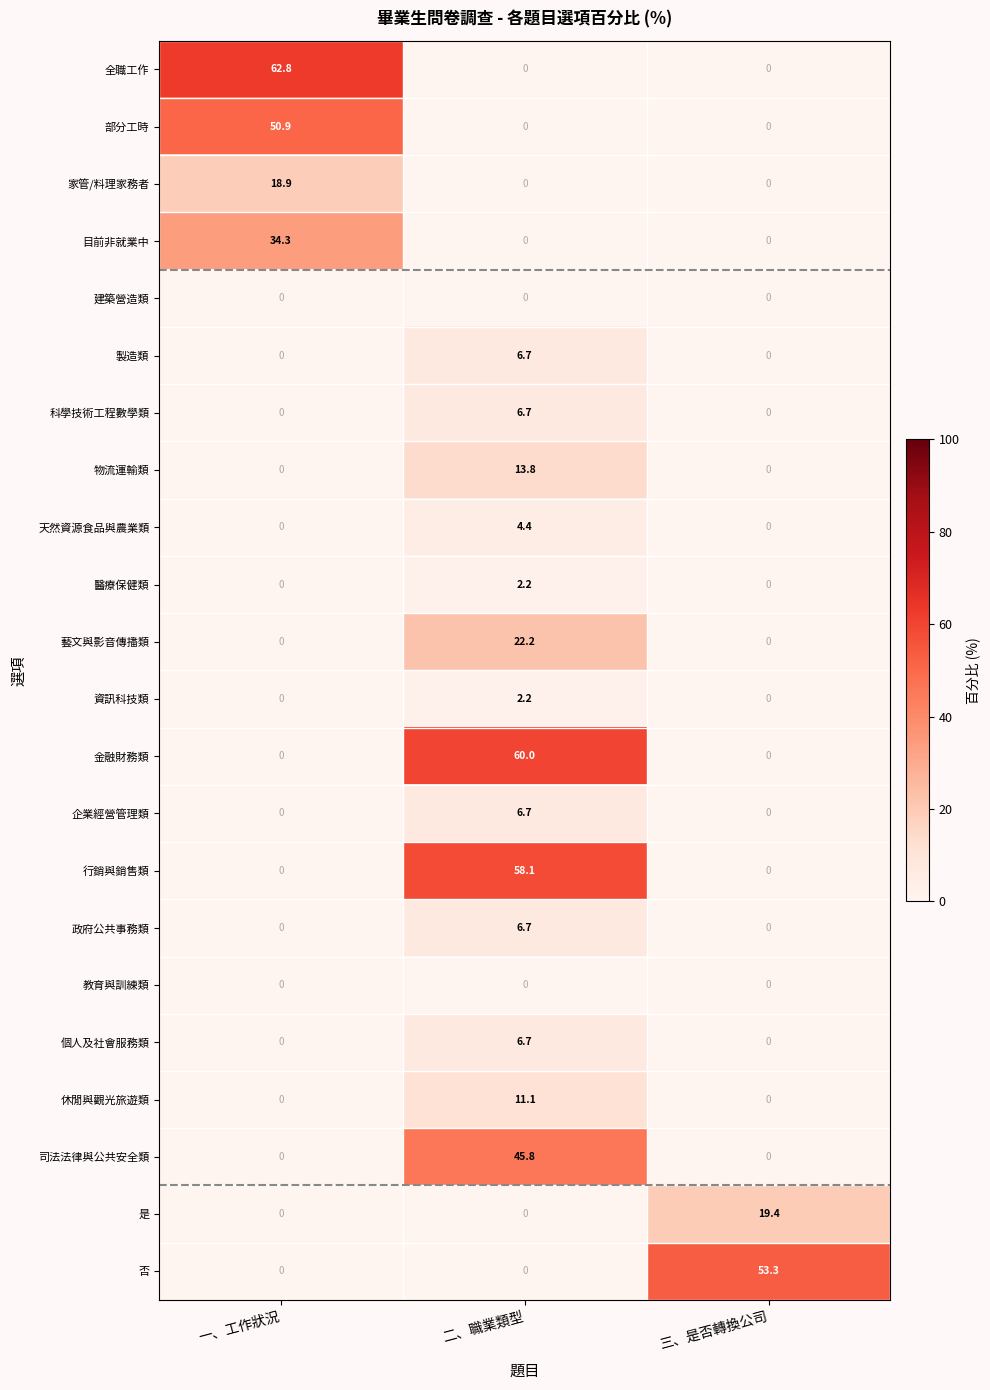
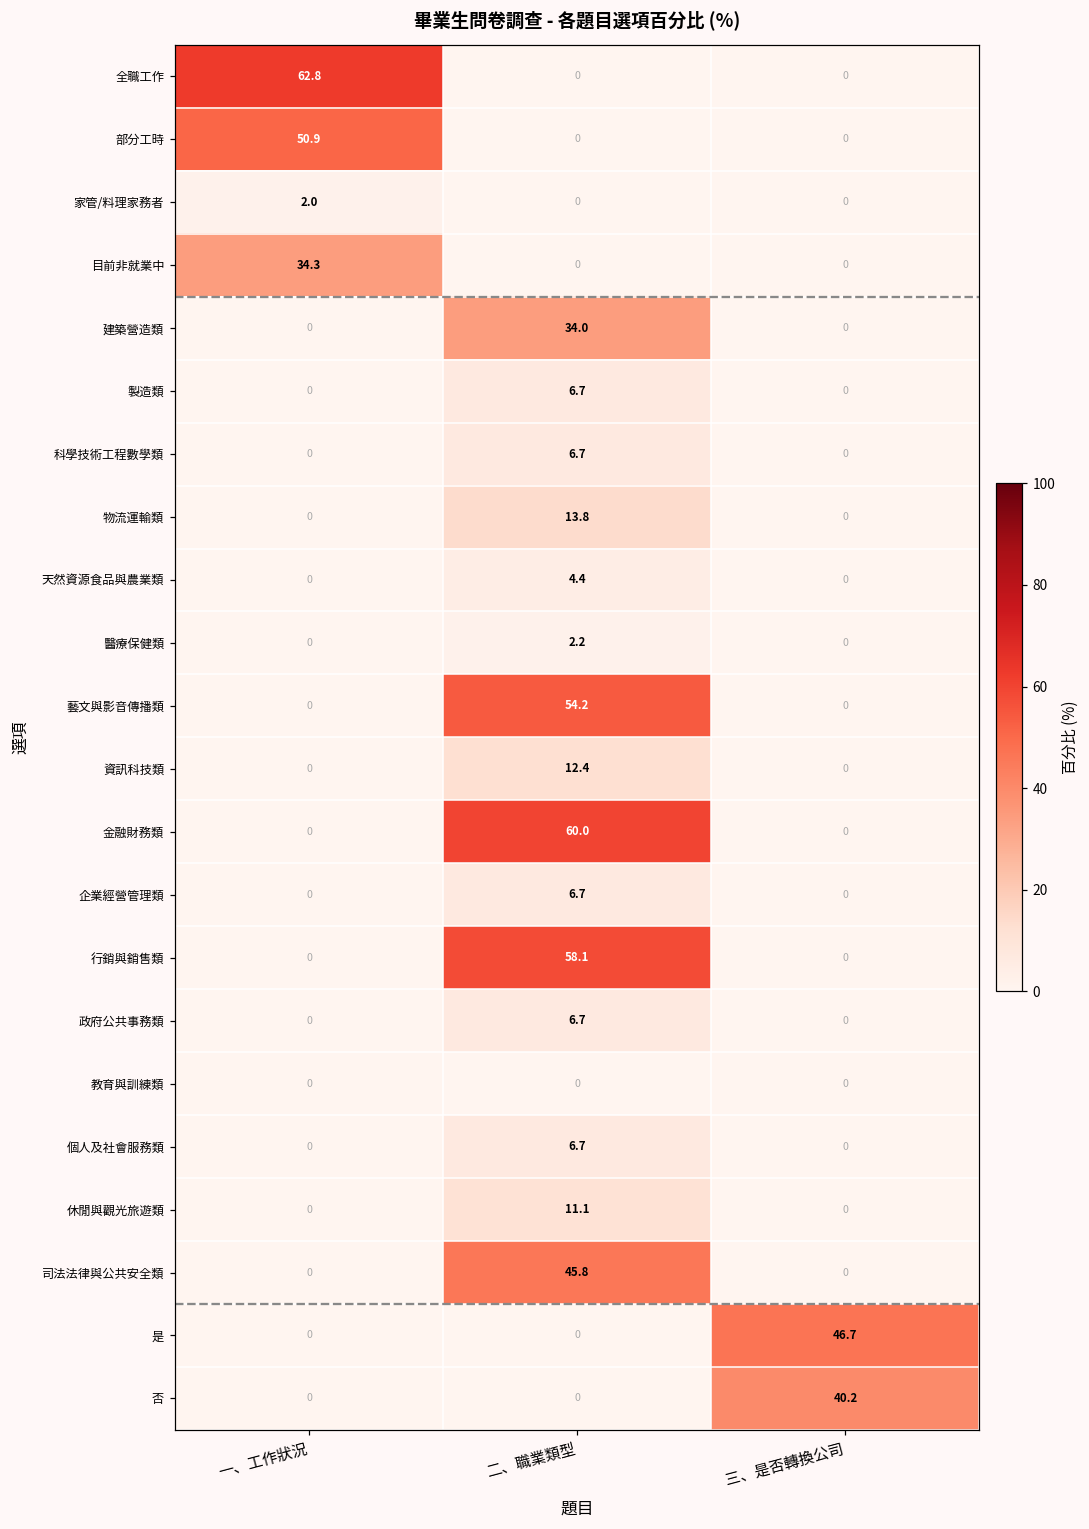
  {
    "全職工作": {
      "一、工作狀況": 62.8,
      "二、職業類型": 0,
      "三、是否轉換公司": 0
    },
    "部分工時": {
      "一、工作狀況": 50.9,
      "二、職業類型": 0,
      "三、是否轉換公司": 0
    },
    "家管/料理家務者": {
-     "一、工作狀況": 18.9,
+     "一、工作狀況": 2.0,
      "二、職業類型": 0,
      "三、是否轉換公司": 0
    },
    "目前非就業中": {
      "一、工作狀況": 34.3,
      "二、職業類型": 0,
      "三、是否轉換公司": 0
    },
    "建築營造類": {
      "一、工作狀況": 0,
-     "二、職業類型": 0,
+     "二、職業類型": 34.0,
      "三、是否轉換公司": 0
    },
    "製造類": {
      "一、工作狀況": 0,
      "二、職業類型": 6.7,
      "三、是否轉換公司": 0
    },
    "科學技術工程數學類": {
      "一、工作狀況": 0,
      "二、職業類型": 6.7,
      "三、是否轉換公司": 0
    },
    "物流運輸類": {
      "一、工作狀況": 0,
      "二、職業類型": 13.8,
      "三、是否轉換公司": 0
    },
    "天然資源食品與農業類": {
      "一、工作狀況": 0,
      "二、職業類型": 4.4,
      "三、是否轉換公司": 0
    },
    "醫療保健類": {
      "一、工作狀況": 0,
      "二、職業類型": 2.2,
      "三、是否轉換公司": 0
    },
    "藝文與影音傳播類": {
      "一、工作狀況": 0,
-     "二、職業類型": 22.2,
+     "二、職業類型": 54.2,
      "三、是否轉換公司": 0
    },
    "資訊科技類": {
      "一、工作狀況": 0,
-     "二、職業類型": 2.2,
+     "二、職業類型": 12.4,
      "三、是否轉換公司": 0
    },
    "金融財務類": {
      "一、工作狀況": 0,
      "二、職業類型": 60.0,
      "三、是否轉換公司": 0
    },
    "企業經營管理類": {
      "一、工作狀況": 0,
      "二、職業類型": 6.7,
      "三、是否轉換公司": 0
    },
    "行銷與銷售類": {
      "一、工作狀況": 0,
      "二、職業類型": 58.1,
      "三、是否轉換公司": 0
    },
    "政府公共事務類": {
      "一、工作狀況": 0,
      "二、職業類型": 6.7,
      "三、是否轉換公司": 0
    },
    "教育與訓練類": {
      "一、工作狀況": 0,
      "二、職業類型": 0,
      "三、是否轉換公司": 0
    },
    "個人及社會服務類": {
      "一、工作狀況": 0,
      "二、職業類型": 6.7,
      "三、是否轉換公司": 0
    },
    "休閒與觀光旅遊類": {
      "一、工作狀況": 0,
      "二、職業類型": 11.1,
      "三、是否轉換公司": 0
    },
    "司法法律與公共安全類": {
      "一、工作狀況": 0,
      "二、職業類型": 45.8,
      "三、是否轉換公司": 0
    },
    "是": {
      "一、工作狀況": 0,
      "二、職業類型": 0,
-     "三、是否轉換公司": 19.4
+     "三、是否轉換公司": 46.7
    },
    "否": {
      "一、工作狀況": 0,
      "二、職業類型": 0,
-     "三、是否轉換公司": 53.3
+     "三、是否轉換公司": 40.2
    }
  }
